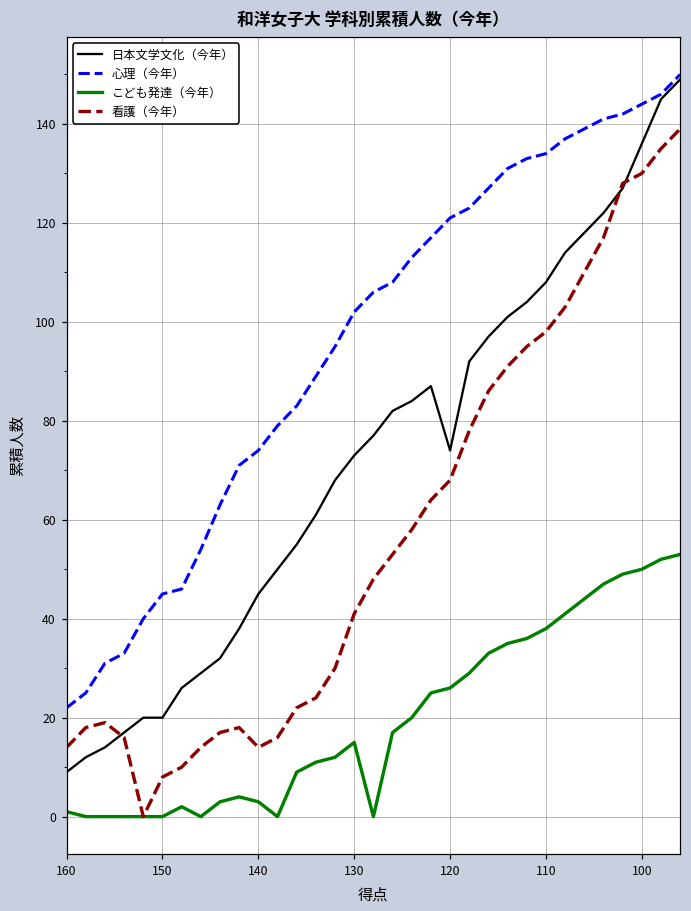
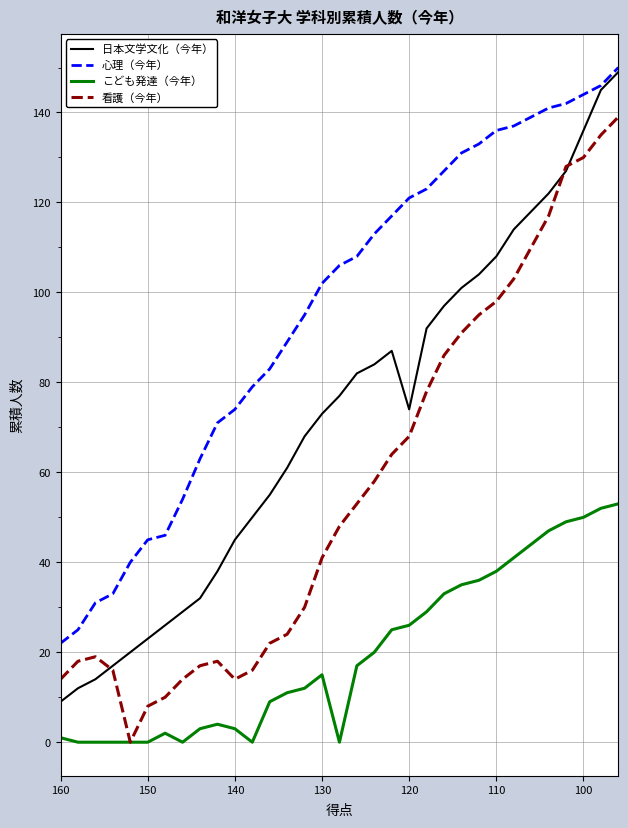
  {
    "日本文学文化（今年）": {
      "160": 9,
-     "150": 20,
+     "150": 23,
      "140": 45,
      "130": 73,
      "120": 74,
      "110": 108,
      "100": 136
    },
    "心理（今年）": {
      "160": 22,
      "150": 45,
      "140": 74,
      "130": 102,
      "120": 121,
-     "110": 134,
+     "110": 136,
      "100": 144
    },
    "こども発達（今年）": {
      "160": 1,
      "150": 0,
      "140": 3,
      "130": 15,
      "120": 26,
      "110": 38,
      "100": 50
    },
    "看護（今年）": {
      "160": 14,
      "150": 8,
      "140": 14,
      "130": 41,
      "120": 68,
      "110": 98,
      "100": 130
    }
  }
